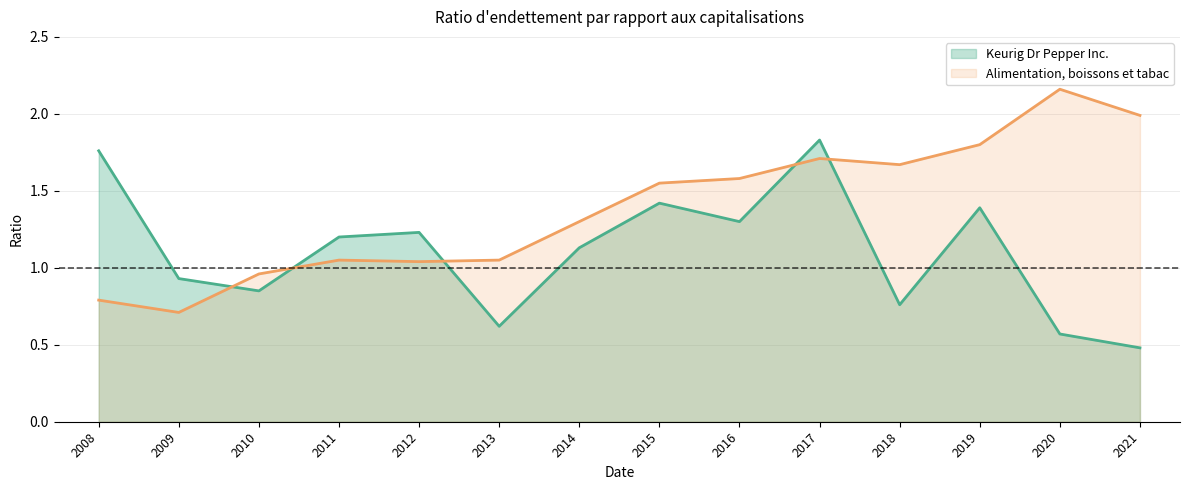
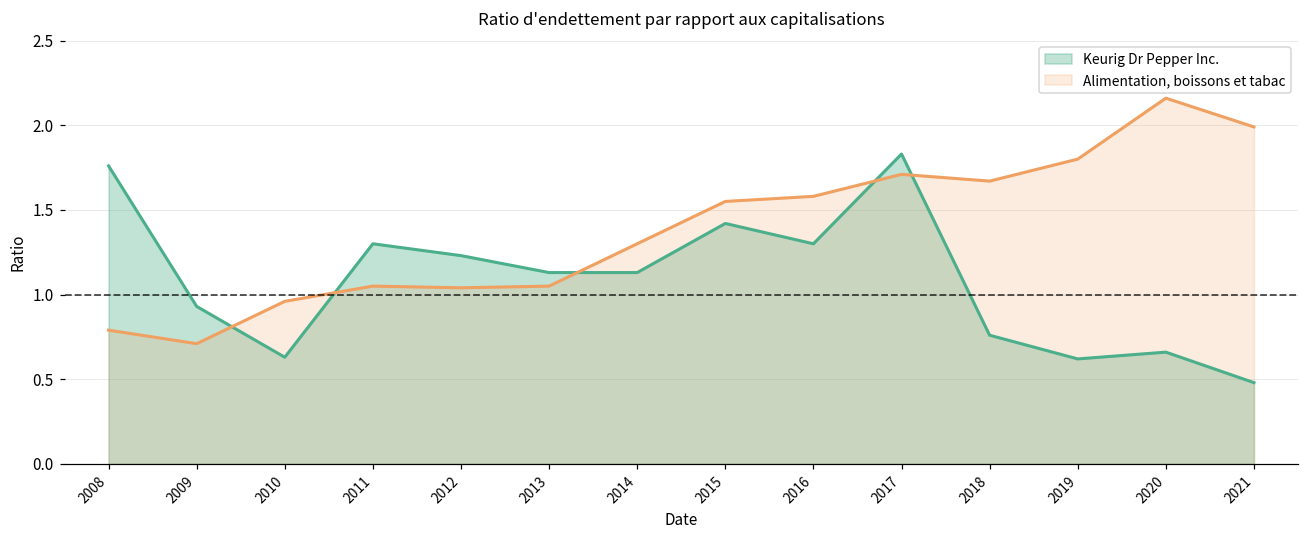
  {
    "Keurig Dr Pepper Inc.": {
      "2008": 1.76,
      "2009": 0.93,
-     "2010": 0.85,
-     "2011": 1.2,
+     "2010": 0.63,
+     "2011": 1.3,
      "2012": 1.23,
-     "2013": 0.62,
+     "2013": 1.13,
      "2014": 1.13,
      "2015": 1.42,
      "2016": 1.30,
      "2017": 1.83,
      "2018": 0.76,
-     "2019": 1.39,
-     "2020": 0.57,
+     "2019": 0.62,
+     "2020": 0.66,
      "2021": 0.48
    },
    "Alimentation, boissons et tabac": {
      "2008": 0.79,
      "2009": 0.71,
      "2010": 0.96,
      "2011": 1.05,
      "2012": 1.04,
      "2013": 1.05,
      "2014": 1.30,
      "2015": 1.55,
      "2016": 1.58,
      "2017": 1.71,
      "2018": 1.67,
      "2019": 1.80,
      "2020": 2.16,
      "2021": 1.99
    }
  }
